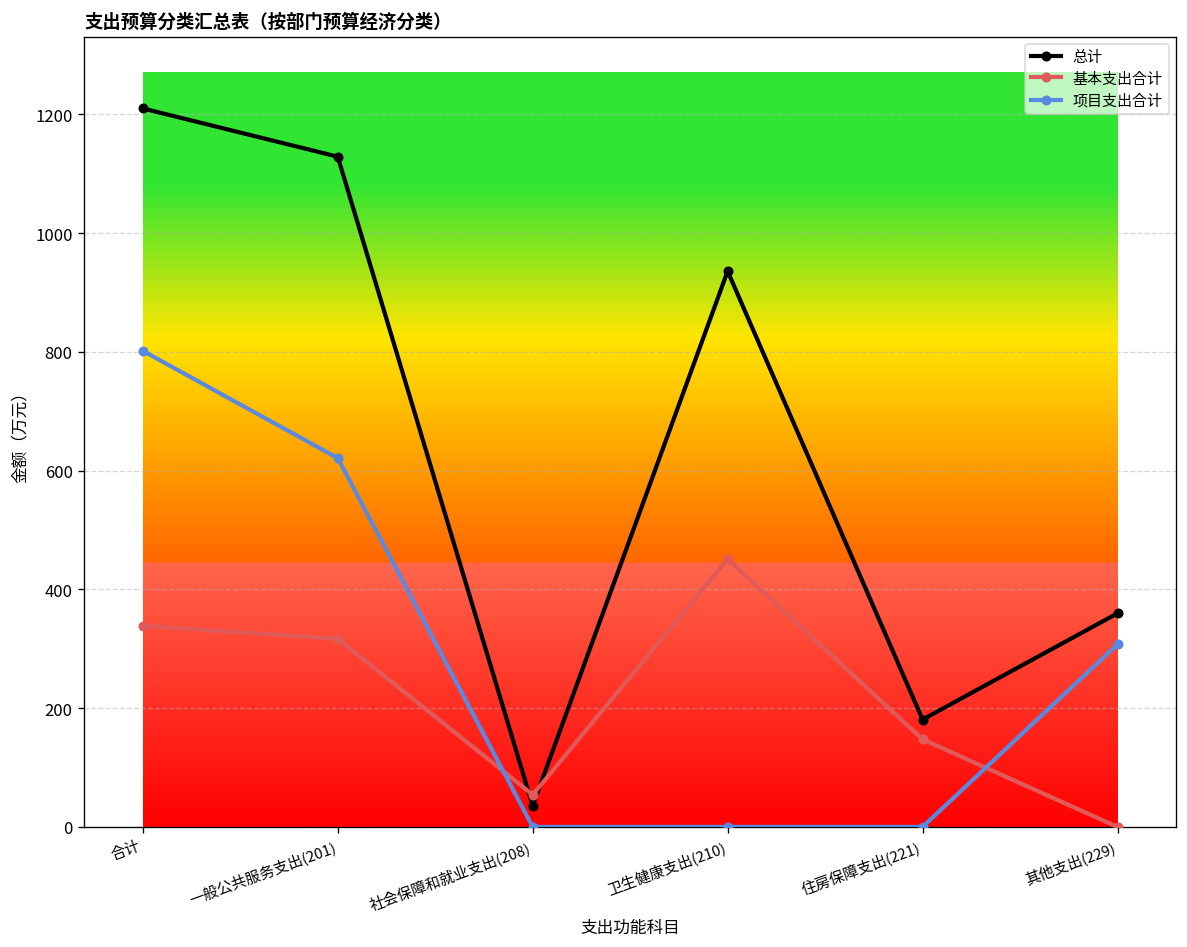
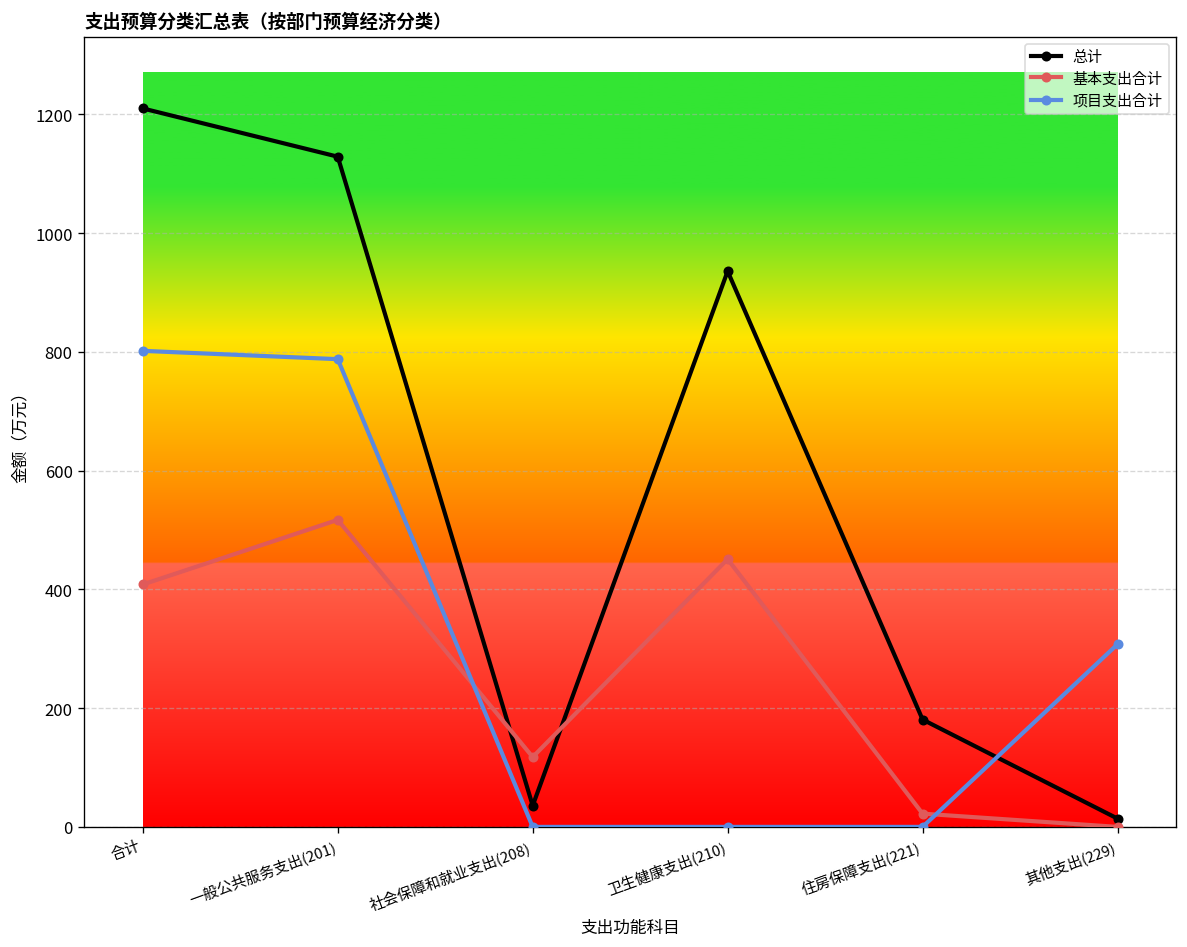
  {
    "总计": {
      "合计": 1210,
      "一般公共服务支出(201)": 1130,
      "社会保障和就业支出(208)": 40,
      "卫生健康支出(210)": 940,
      "住房保障支出(221)": 180,
-     "其他支出(229)": 360
+     "其他支出(229)": 10
    },
    "基本支出合计": {
-     "合计": 340,
-     "一般公共服务支出(201)": 320,
-     "社会保障和就业支出(208)": 50,
+     "合计": 410,
+     "一般公共服务支出(201)": 520,
+     "社会保障和就业支出(208)": 120,
      "卫生健康支出(210)": 450,
-     "住房保障支出(221)": 150,
+     "住房保障支出(221)": 20,
      "其他支出(229)": 0
    },
    "项目支出合计": {
      "合计": 800,
-     "一般公共服务支出(201)": 620,
+     "一般公共服务支出(201)": 790,
      "社会保障和就业支出(208)": 0,
      "卫生健康支出(210)": 0,
      "住房保障支出(221)": 0,
      "其他支出(229)": 310
    }
  }
